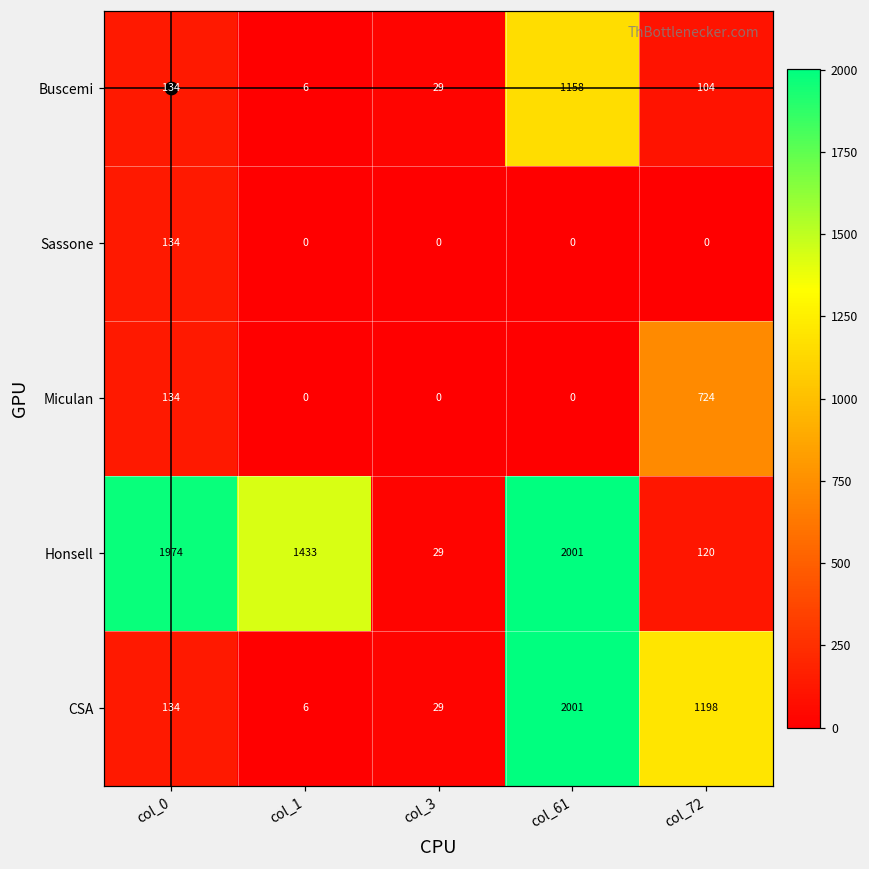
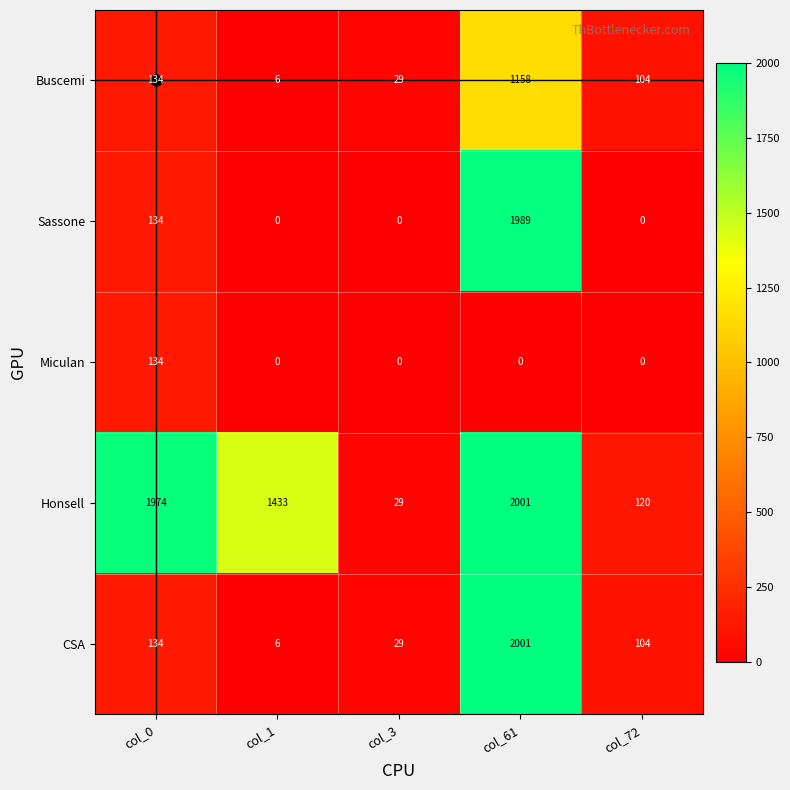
  {
    "Buscemi": {
      "col_1": 6,
      "col_3": 29,
      "col_61": 1158
    },
    "Sassone": {
      "col_0": 134,
      "col_1": 0,
      "col_3": 0,
-     "col_61": 0,
+     "col_61": 1989,
      "col_72": 0
    },
    "Miculan": {
      "col_0": 134,
      "col_1": 0,
      "col_3": 0,
      "col_61": 0,
-     "col_72": 724
+     "col_72": 0
    },
    "Honsell": {
      "col_0": 1974,
      "col_1": 1433,
      "col_3": 29,
      "col_61": 2001,
      "col_72": 120
    },
    "CSA": {
      "col_0": 134,
      "col_1": 6,
      "col_3": 29,
      "col_61": 2001,
-     "col_72": 1198
+     "col_72": 104
    }
  }
